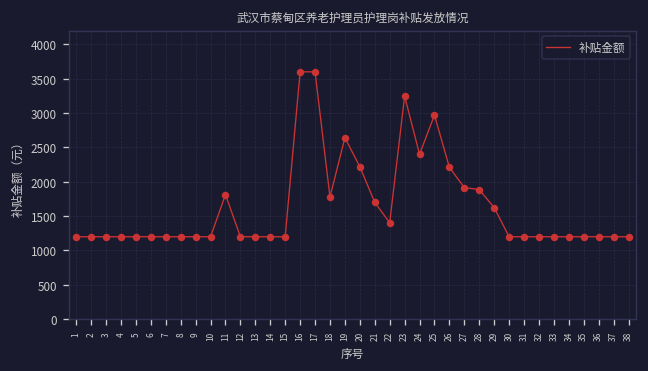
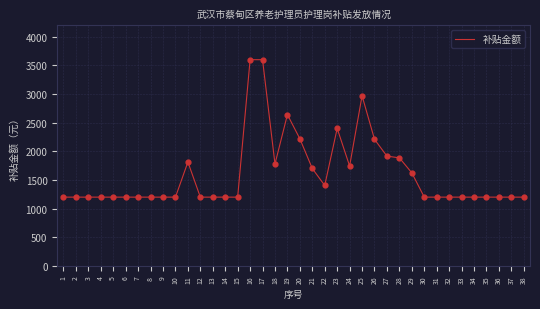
  {
    "1": 1200,
    "2": 1200,
    "3": 1200,
    "4": 1200,
    "5": 1200,
    "6": 1200,
    "7": 1200,
    "8": 1200,
    "9": 1200,
    "10": 1200,
    "11": 1800,
    "12": 1200,
    "13": 1200,
    "14": 1200,
    "15": 1200,
    "16": 3600,
    "17": 3600,
    "18": 1800,
    "19": 2600,
    "20": 2200,
    "21": 1700,
    "22": 1400,
-   "23": 3200,
-   "24": 2400,
+   "23": 2400,
+   "24": 1700,
    "25": 3000,
    "26": 2200,
    "27": 1900,
    "28": 1900,
    "29": 1600,
    "30": 1200,
    "31": 1200,
    "32": 1200,
    "33": 1200,
    "34": 1200,
    "35": 1200,
    "36": 1200,
    "37": 1200,
    "38": 1200
  }
